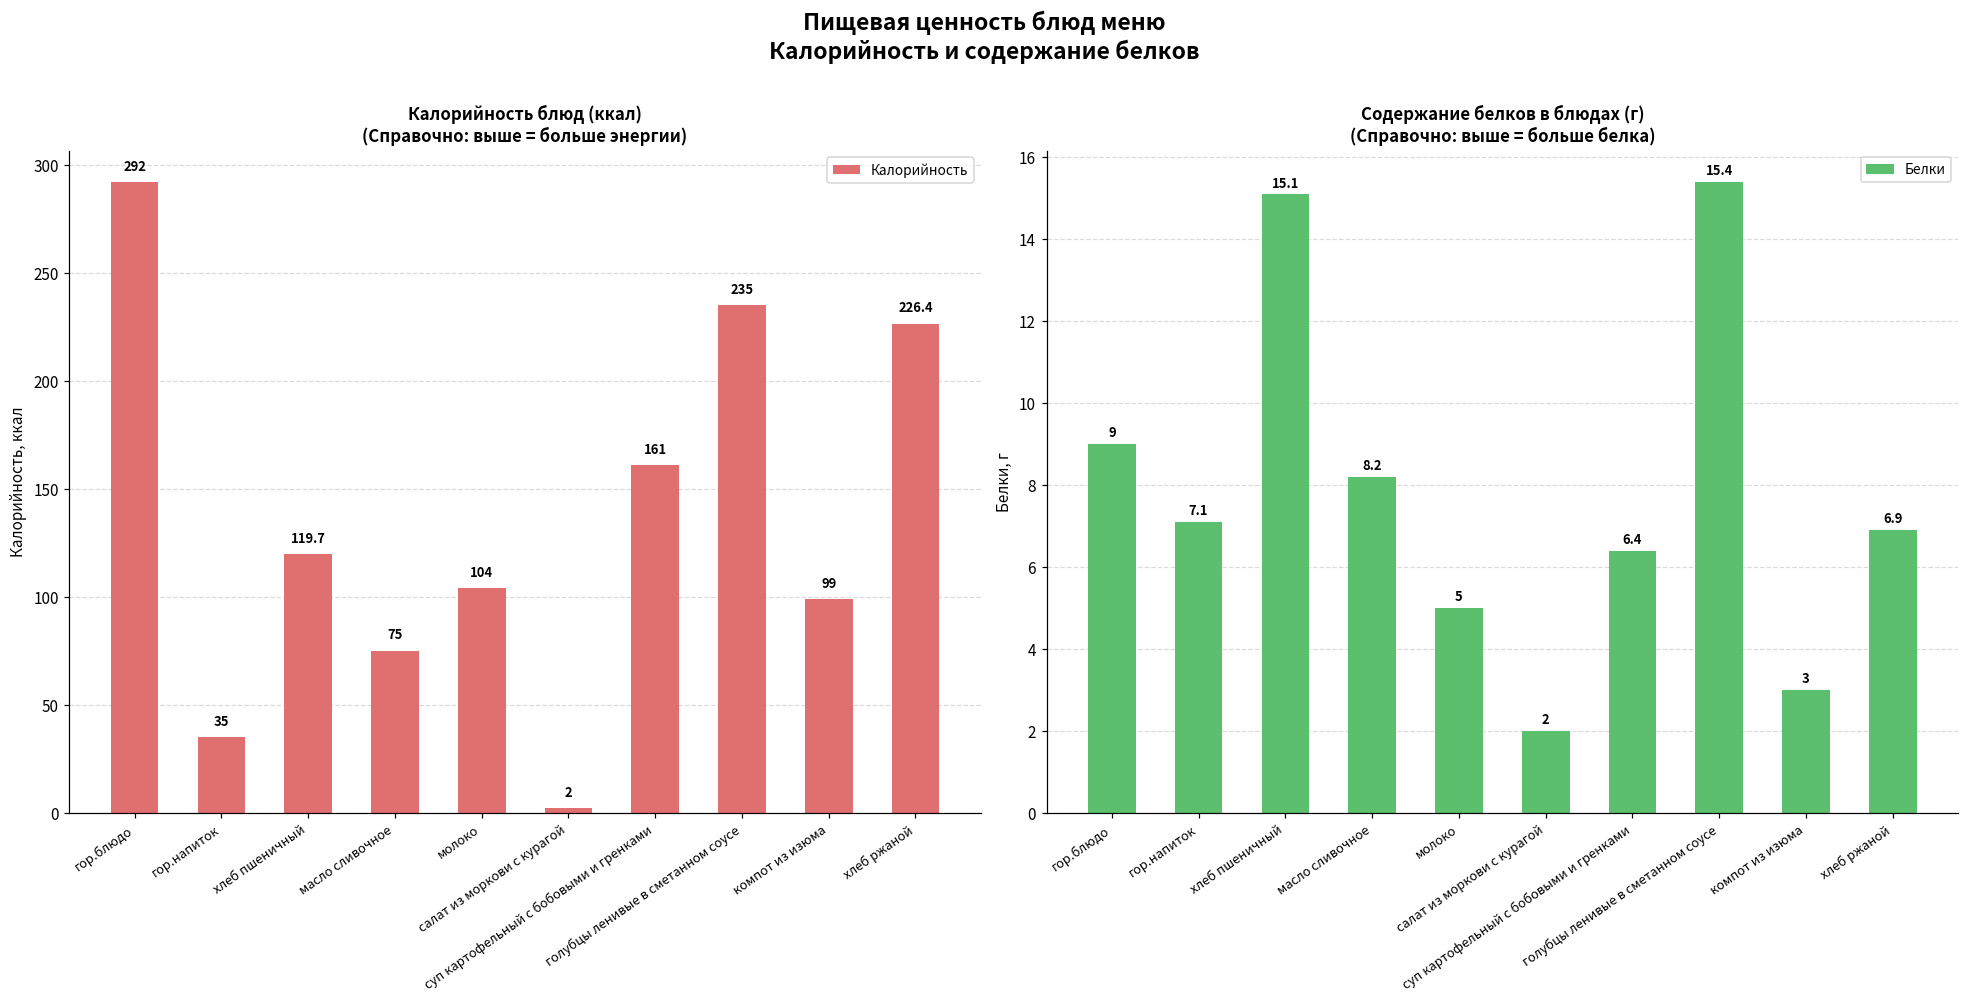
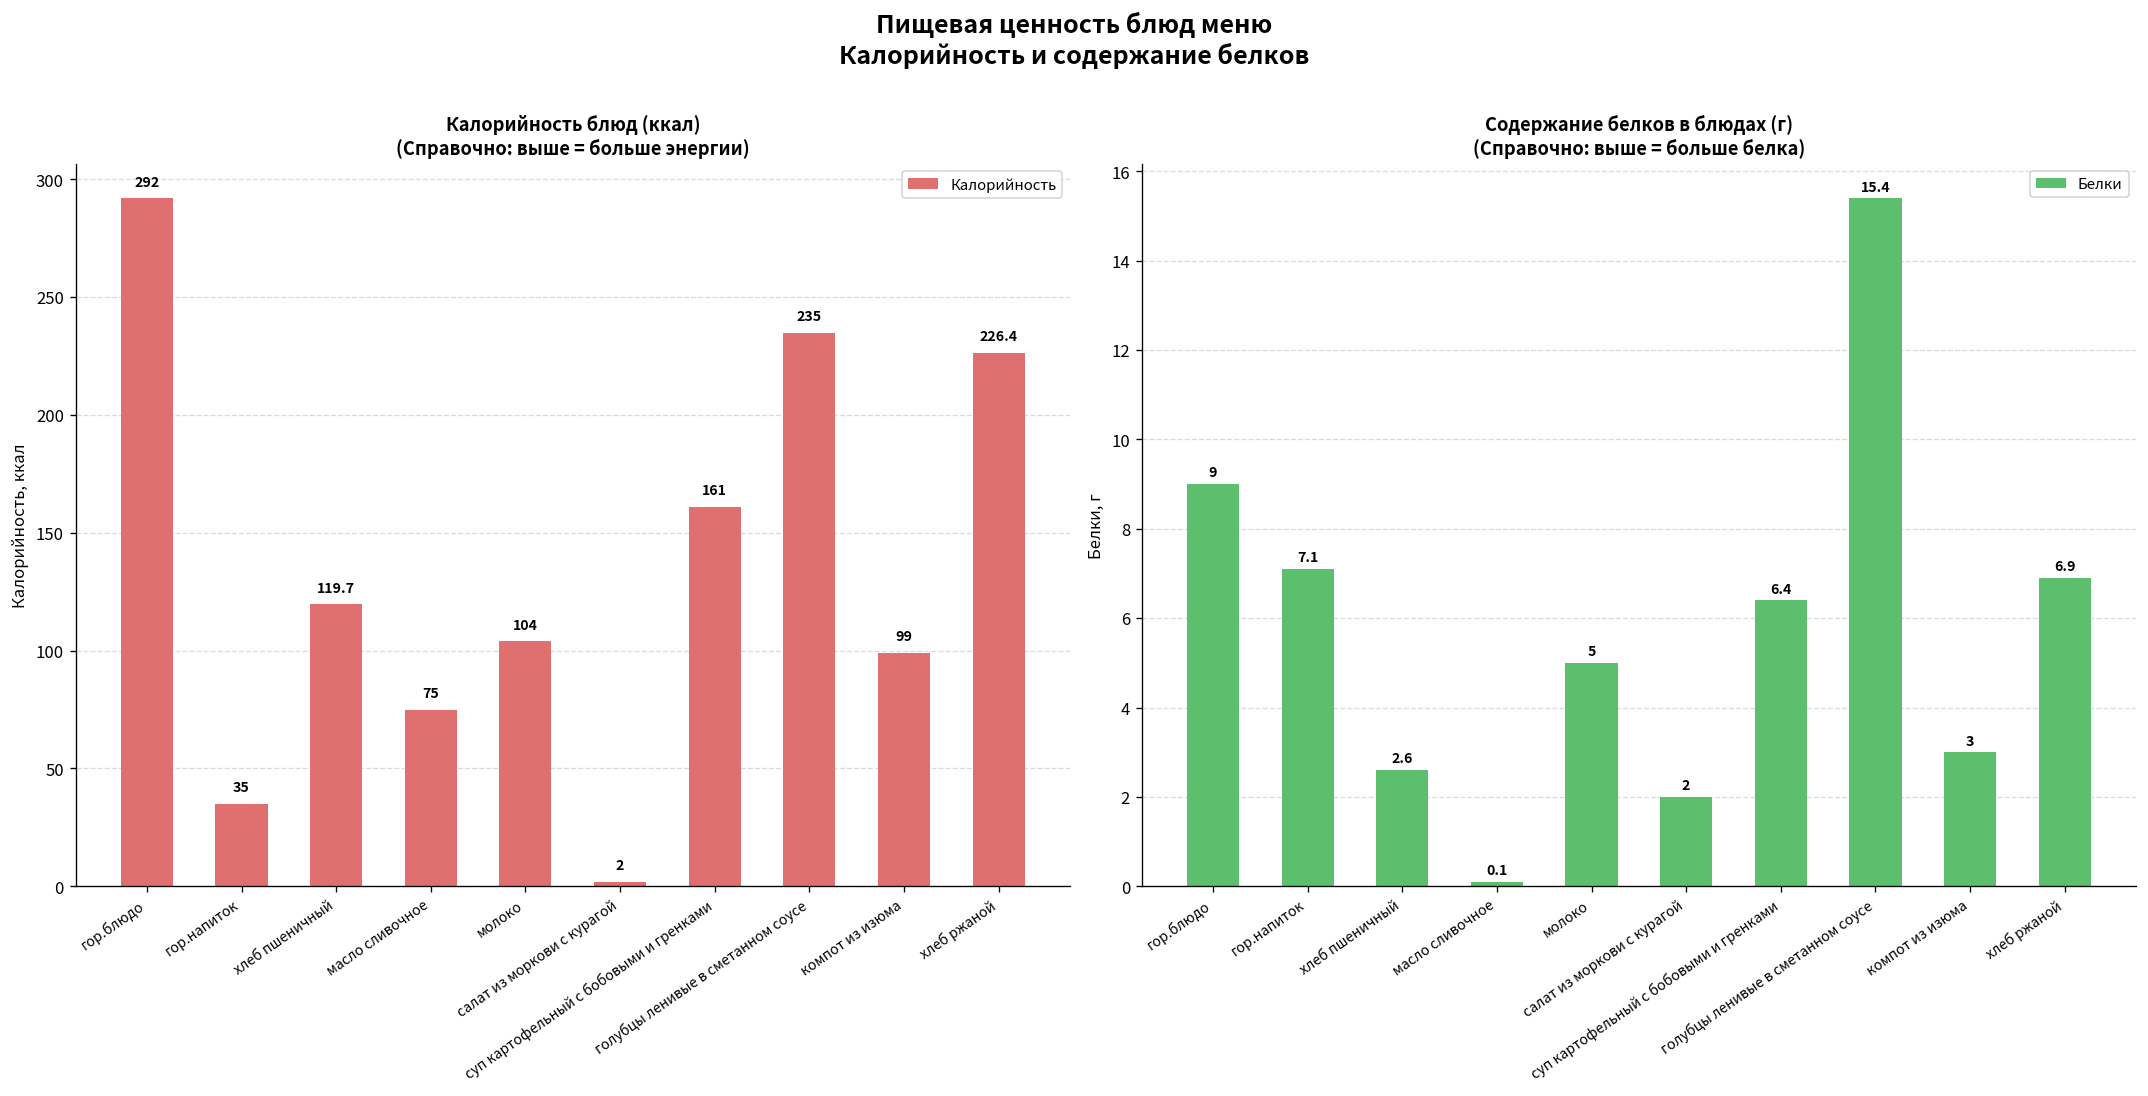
  {
    "Калорийность блюд (ккал) (Справочно: выше = больше энергии)": {
      "гор.блюдо": 292,
      "гор.напиток": 35,
      "хлеб пшеничный": 119.7,
      "масло сливочное": 75,
      "молоко": 104,
      "салат из моркови с курагой": 2,
      "суп картофельный с бобовыми и гренками": 161,
      "голубцы ленивые в сметанном соусе": 235,
      "компот из изюма": 99,
      "хлеб ржаной": 226.4
    },
    "Содержание белков в блюдах (г) (Справочно: выше = больше белка)": {
      "гор.блюдо": 9,
      "гор.напиток": 7.1,
-     "хлеб пшеничный": 15.1,
-     "масло сливочное": 8.2,
+     "хлеб пшеничный": 2.6,
+     "масло сливочное": 0.1,
      "молоко": 5,
      "салат из моркови с курагой": 2,
      "суп картофельный с бобовыми и гренками": 6.4,
      "голубцы ленивые в сметанном соусе": 15.4,
      "компот из изюма": 3,
      "хлеб ржаной": 6.9
    }
  }
